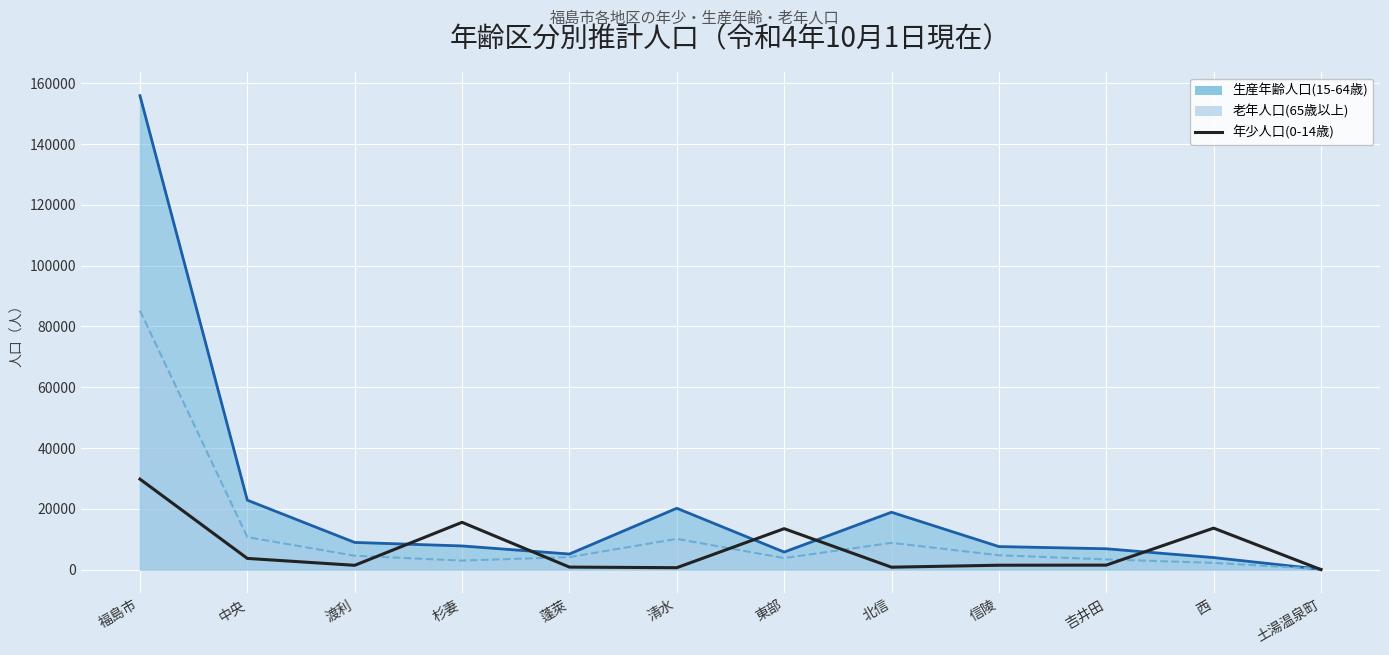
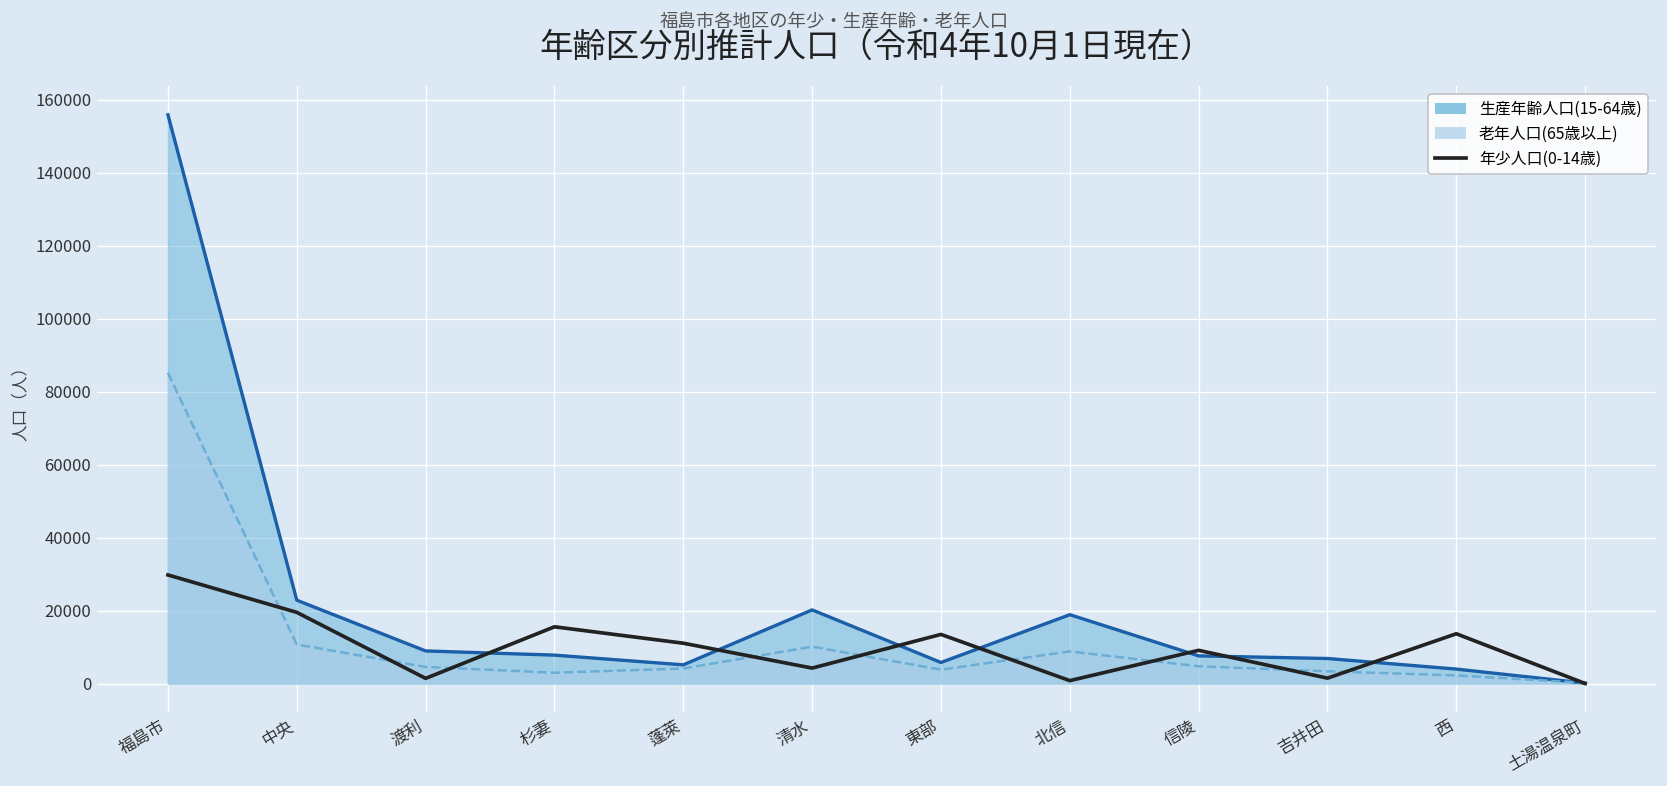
  {
    "年少人口(0-14歳)": {
      "福島市": 30000,
-     "中央": 4000,
+     "中央": 20000,
      "渡利": 1000,
      "杉妻": 16000,
-     "蓬萊": 1000,
-     "清水": 1000,
+     "蓬萊": 11000,
+     "清水": 4000,
      "東部": 13000,
      "北信": 1000,
-     "信陵": 1000,
+     "信陵": 9000,
      "吉井田": 1000,
      "西": 14000
    }
  }
